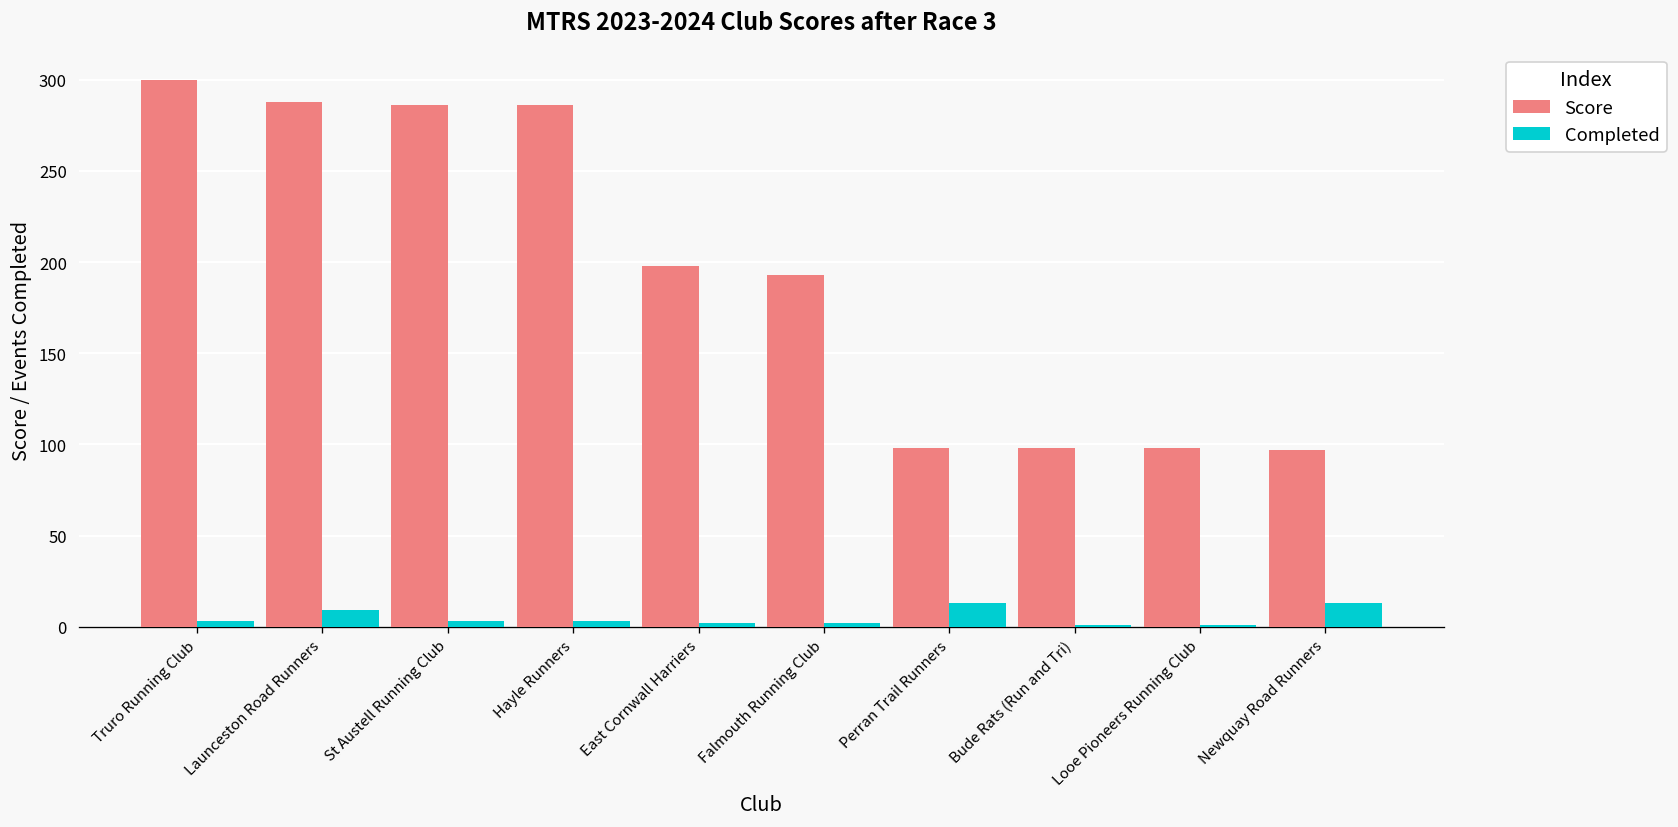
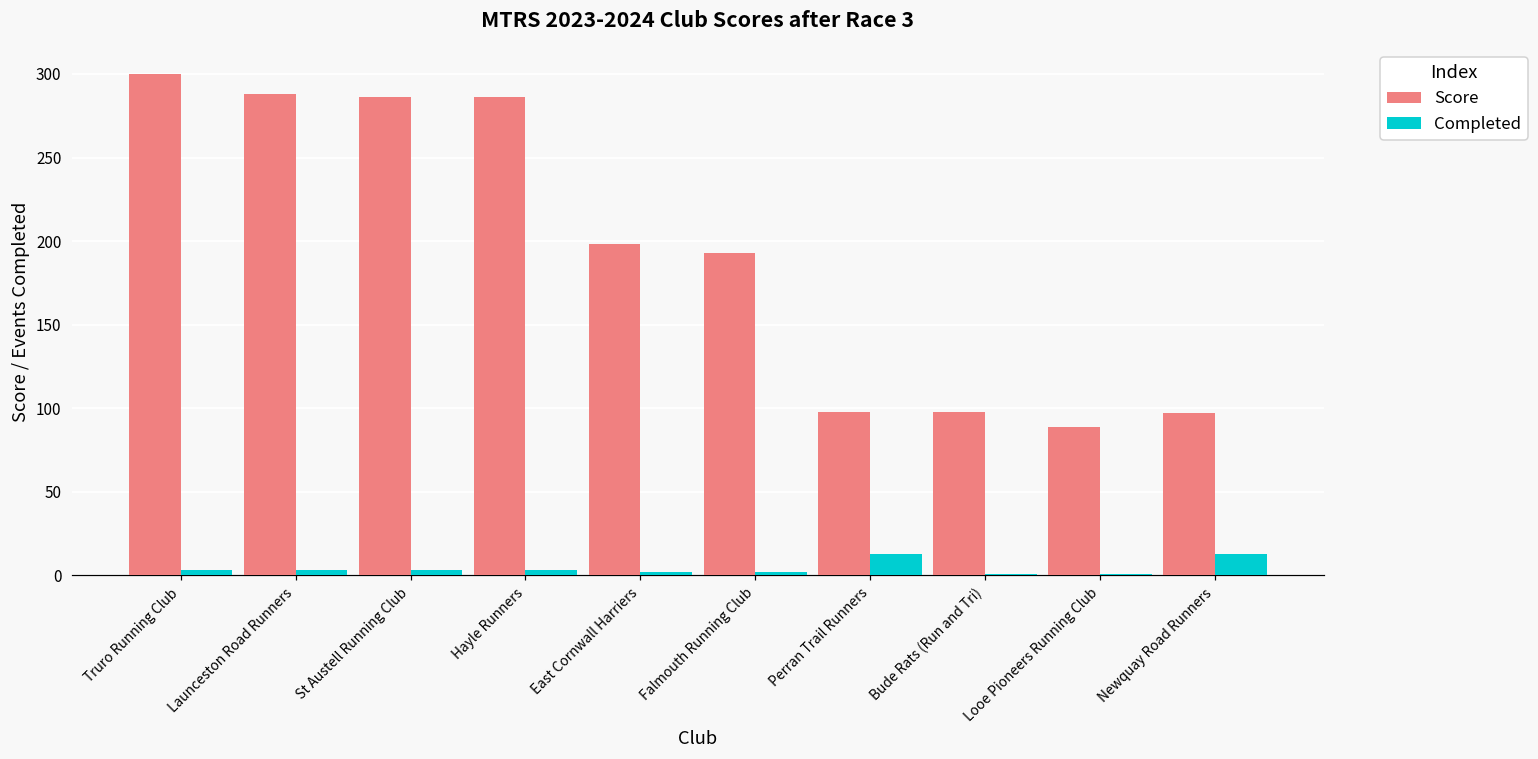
  {
    "Score": {
      "Truro Running Club": 300,
      "Launceston Road Runners": 288,
      "St Austell Running Club": 286,
      "Hayle Runners": 286,
      "East Cornwall Harriers": 198,
      "Falmouth Running Club": 193,
      "Perran Trail Runners": 98,
      "Bude Rats (Run and Tri)": 98,
-     "Looe Pioneers Running Club": 98,
+     "Looe Pioneers Running Club": 89,
      "Newquay Road Runners": 97
    },
    "Completed": {
      "Truro Running Club": 3,
-     "Launceston Road Runners": 9,
+     "Launceston Road Runners": 3,
      "St Austell Running Club": 3,
      "Hayle Runners": 3,
      "East Cornwall Harriers": 2,
      "Falmouth Running Club": 2,
      "Perran Trail Runners": 13,
      "Newquay Road Runners": 13
    }
  }
